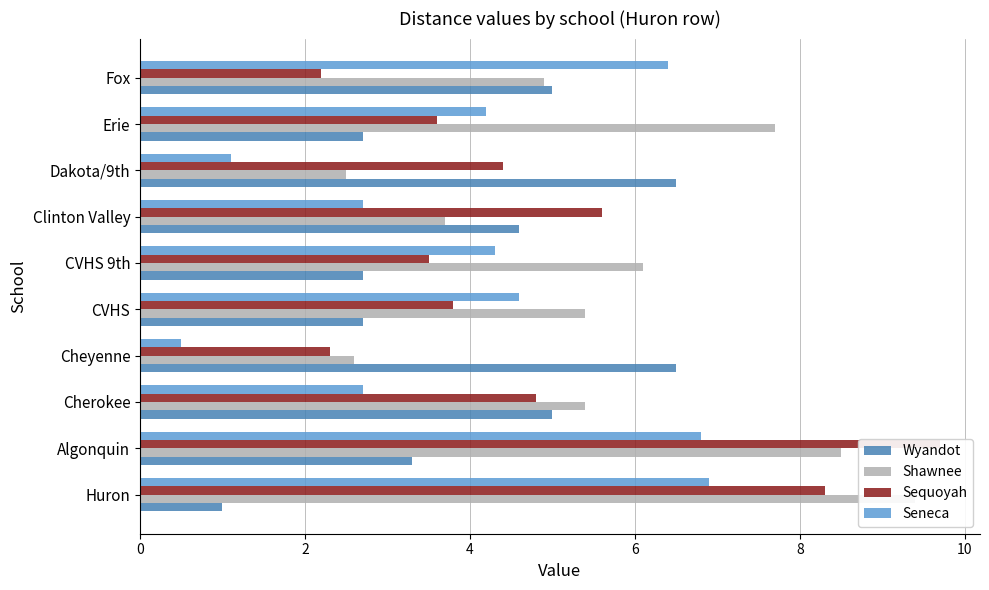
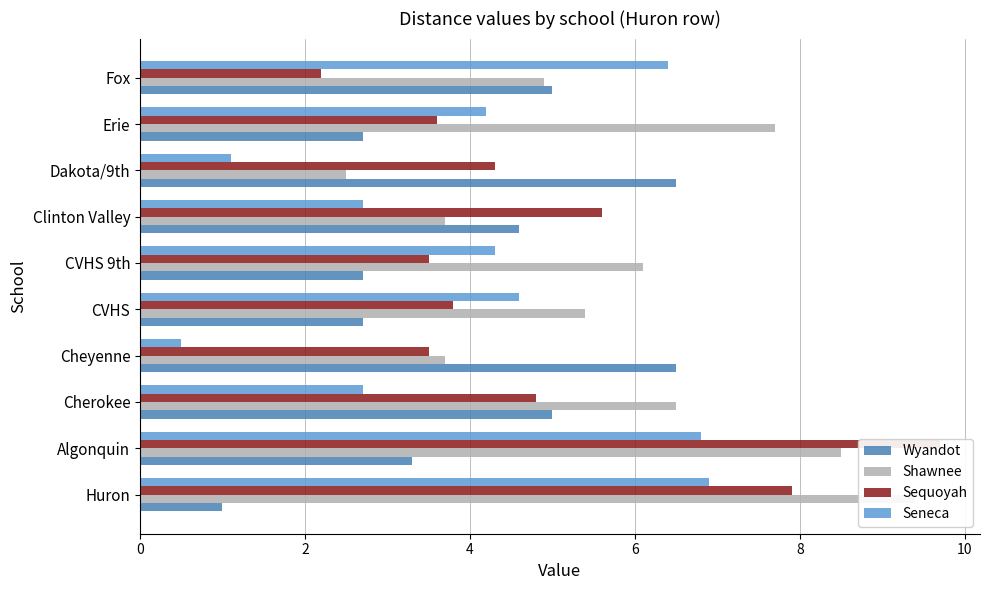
  {
    "Shawnee": {
      "Fox": 4.9,
      "Erie": 7.7,
      "Dakota/9th": 2.5,
      "Clinton Valley": 3.7,
      "CVHS 9th": 6.1,
      "CVHS": 5.4,
-     "Cheyenne": 2.6,
-     "Cherokee": 5.4,
+     "Cheyenne": 3.7,
+     "Cherokee": 6.5,
      "Algonquin": 8.5
    },
    "Sequoyah": {
      "Fox": 2.2,
      "Erie": 3.6,
-     "Dakota/9th": 4.4,
+     "Dakota/9th": 4.3,
      "Clinton Valley": 5.6,
      "CVHS 9th": 3.5,
      "CVHS": 3.8,
-     "Cheyenne": 2.3,
+     "Cheyenne": 3.5,
      "Cherokee": 4.8,
-     "Huron": 8.3
+     "Huron": 7.9
    }
  }
